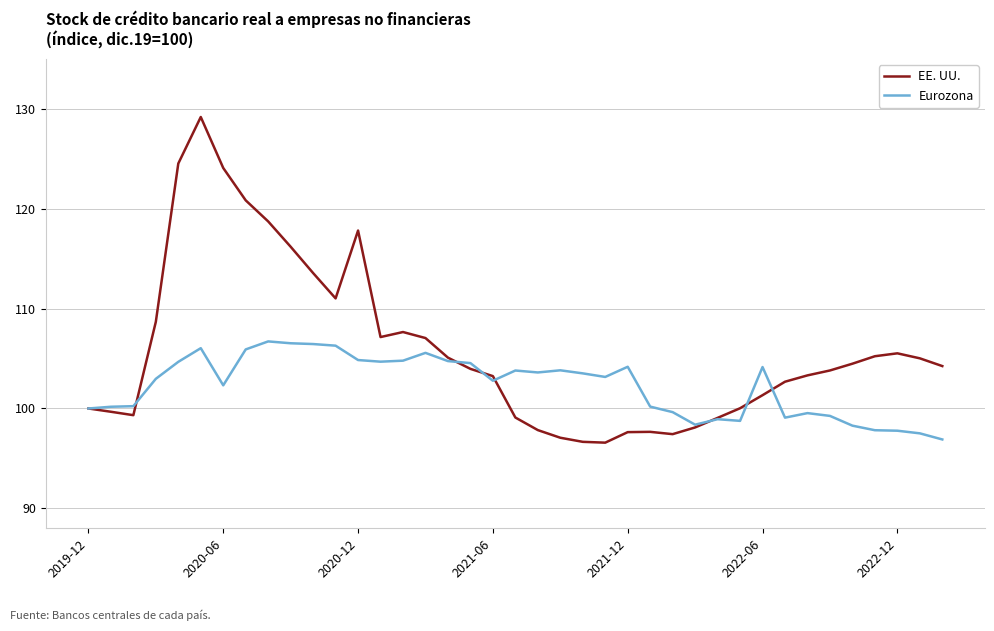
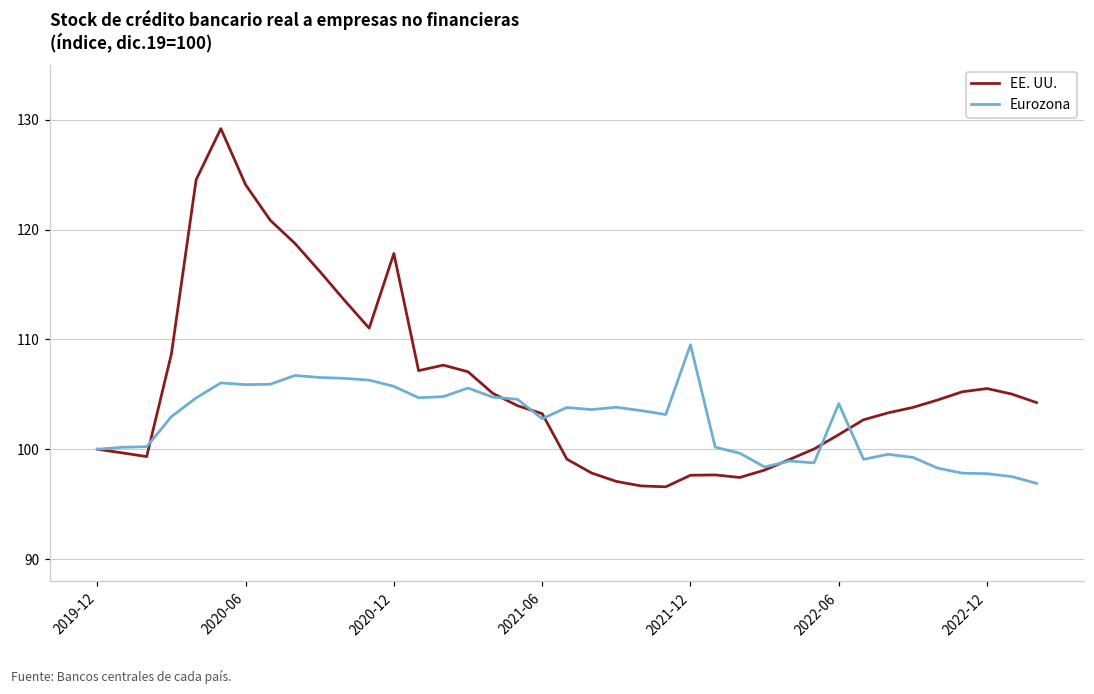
  {
    "EE. UU.": {
      "2020-06": 124,
      "2020-12": 118,
      "2021-06": 103,
      "2021-12": 98,
      "2022-06": 101,
      "2022-12": 106
    },
    "Eurozona": {
-     "2020-06": 102,
-     "2020-12": 105,
+     "2020-06": 106,
+     "2020-12": 106,
      "2021-06": 103,
-     "2021-12": 104,
+     "2021-12": 110,
      "2022-06": 104,
      "2022-12": 98
    }
  }
